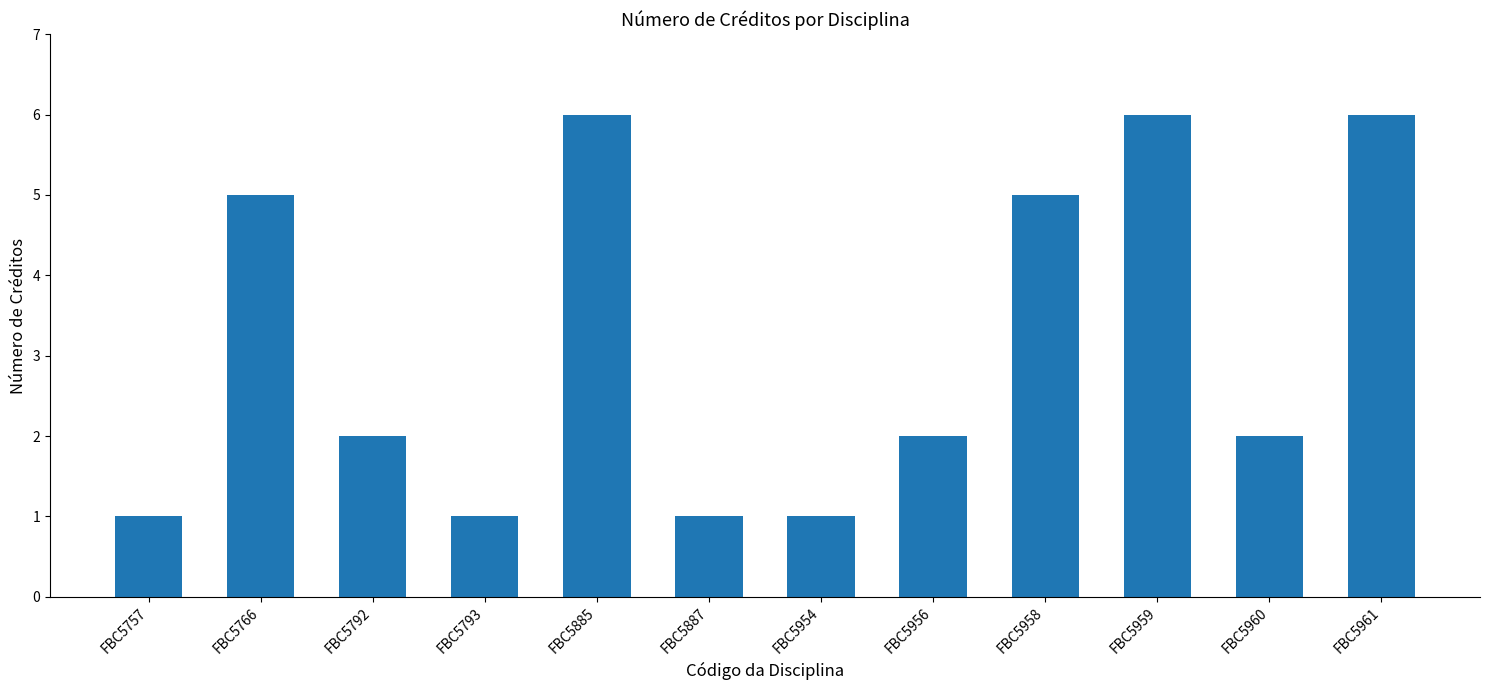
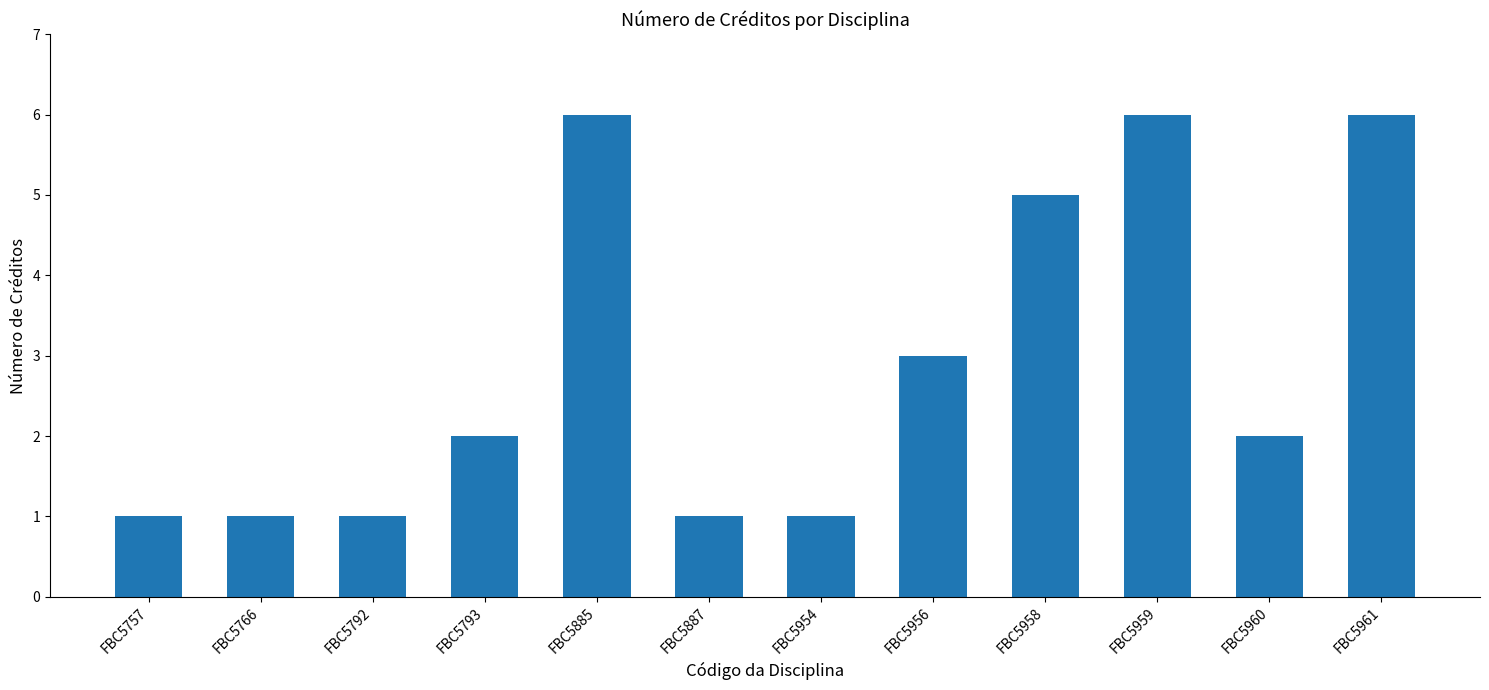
  {
    "FBC5757": 1,
-   "FBC5766": 5,
-   "FBC5792": 2,
-   "FBC5793": 1,
+   "FBC5766": 1,
+   "FBC5792": 1,
+   "FBC5793": 2,
    "FBC5885": 6,
    "FBC5887": 1,
    "FBC5954": 1,
-   "FBC5956": 2,
+   "FBC5956": 3,
    "FBC5958": 5,
    "FBC5959": 6,
    "FBC5960": 2,
    "FBC5961": 6
  }
